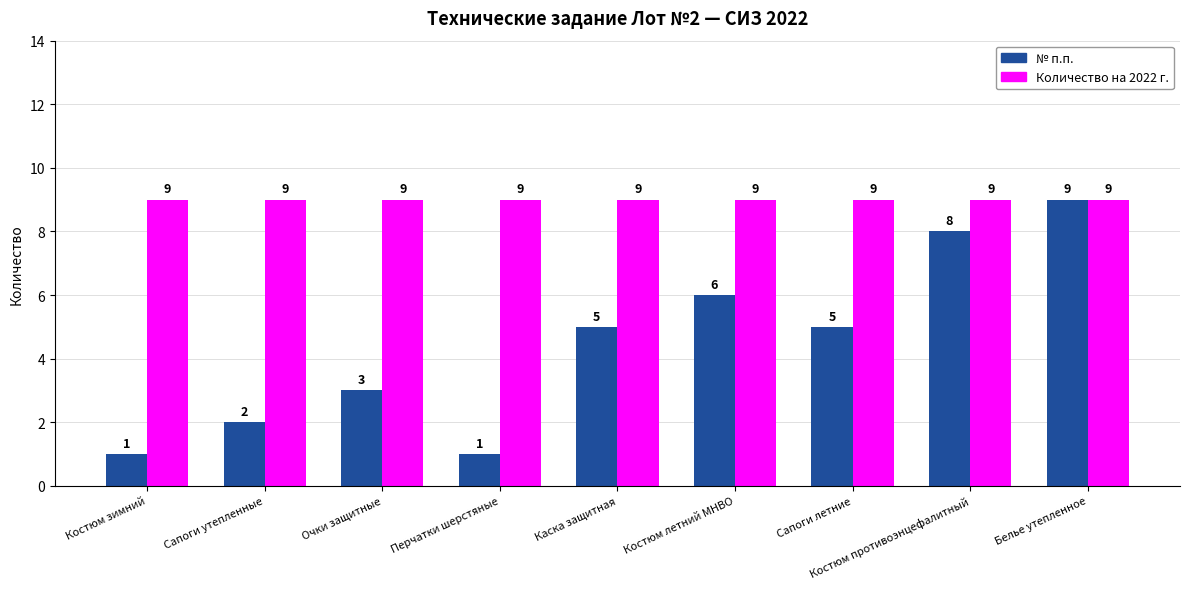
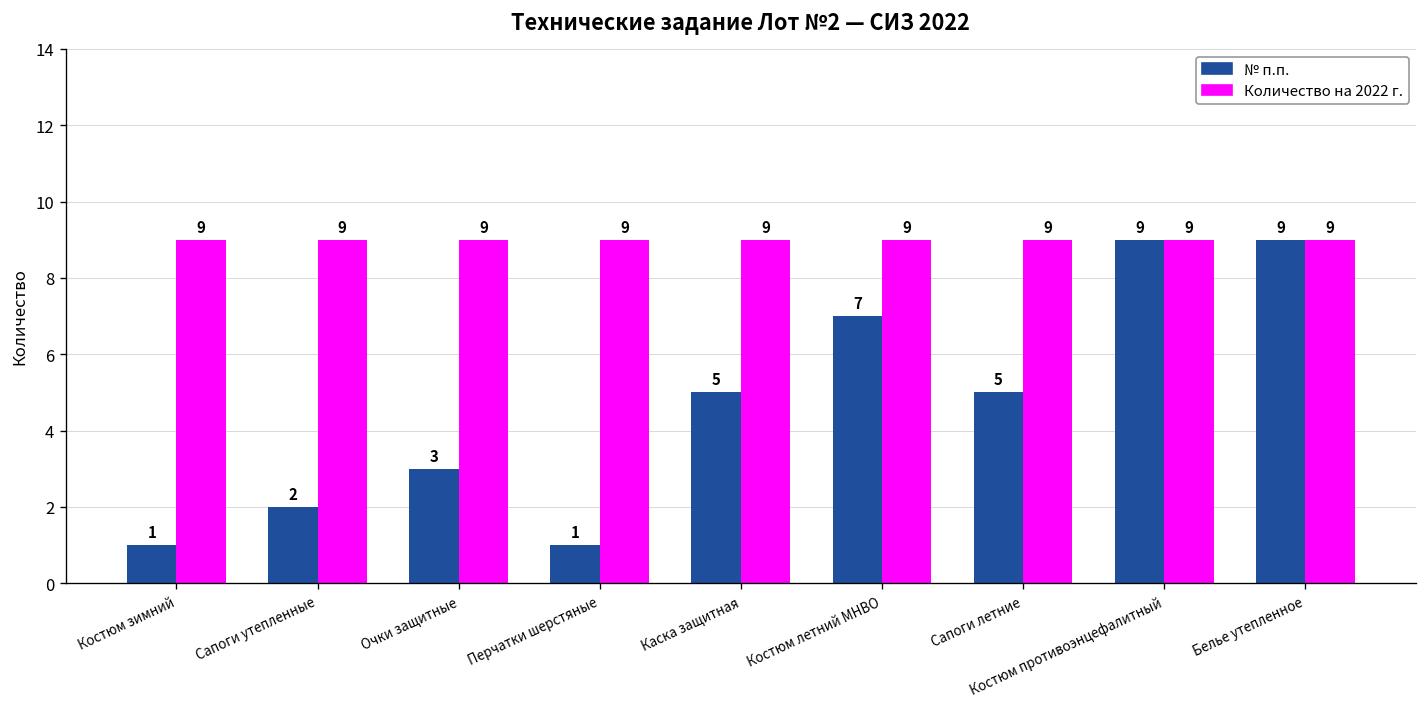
  {
    "№ п.п.": {
      "Костюм зимний": 1,
      "Сапоги утепленные": 2,
      "Очки защитные": 3,
      "Перчатки шерстяные": 1,
      "Каска защитная": 5,
-     "Костюм летний МНВО": 6,
+     "Костюм летний МНВО": 7,
      "Сапоги летние": 5,
-     "Костюм противоэнцефалитный": 8,
+     "Костюм противоэнцефалитный": 9,
      "Белье утепленное": 9
    },
    "Количество на 2022 г.": {
      "Костюм зимний": 9,
      "Сапоги утепленные": 9,
      "Очки защитные": 9,
      "Перчатки шерстяные": 9,
      "Каска защитная": 9,
      "Костюм летний МНВО": 9,
      "Сапоги летние": 9,
      "Костюм противоэнцефалитный": 9,
      "Белье утепленное": 9
    }
  }
